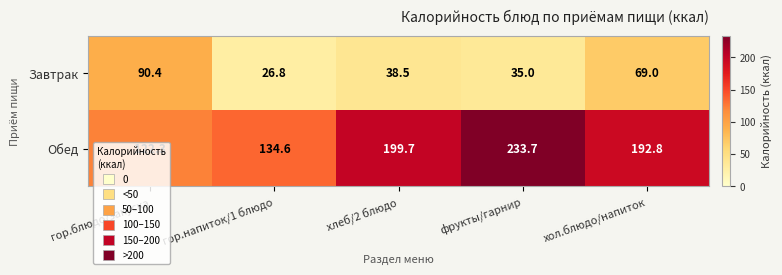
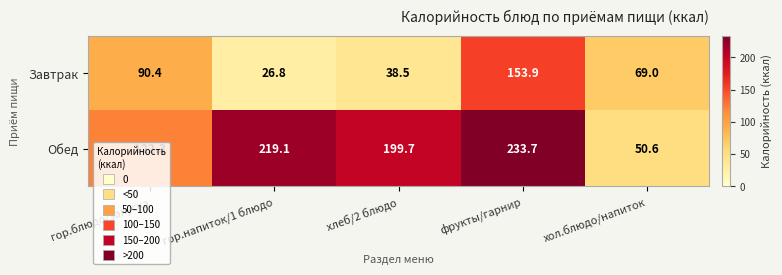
  {
    "Завтрак": {
      "гор.блюдо/закуска": 90.4,
      "гор.напиток/1 блюдо": 26.8,
      "хлеб/2 блюдо": 38.5,
-     "фрукты/гарнир": 35.0,
+     "фрукты/гарнир": 153.9,
      "хол.блюдо/напиток": 69.0
    },
    "Обед": {
-     "гор.напиток/1 блюдо": 134.6,
+     "гор.напиток/1 блюдо": 219.1,
      "хлеб/2 блюдо": 199.7,
      "фрукты/гарнир": 233.7,
-     "хол.блюдо/напиток": 192.8
+     "хол.блюдо/напиток": 50.6
    }
  }
